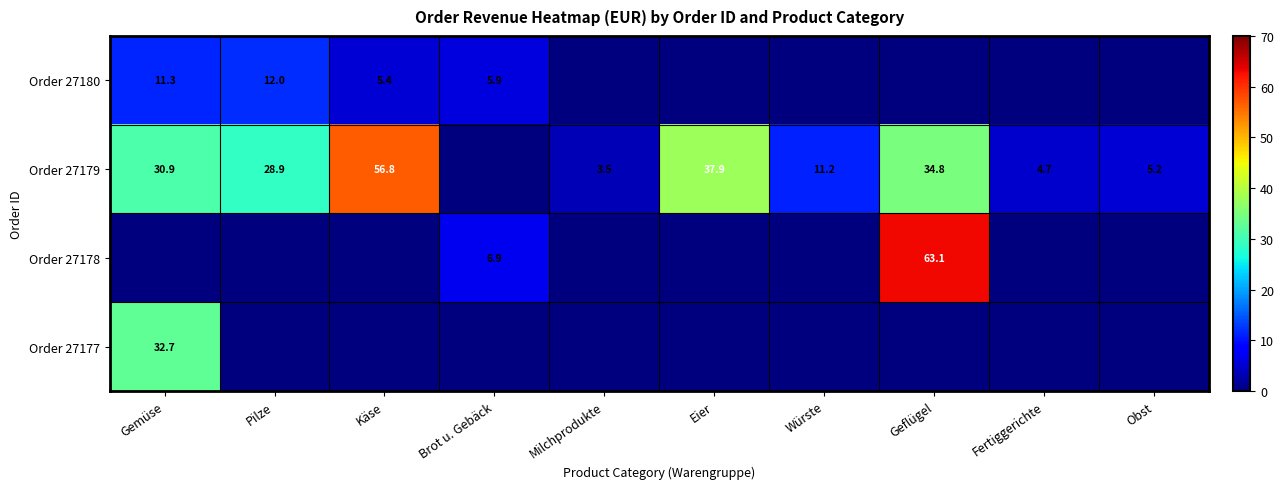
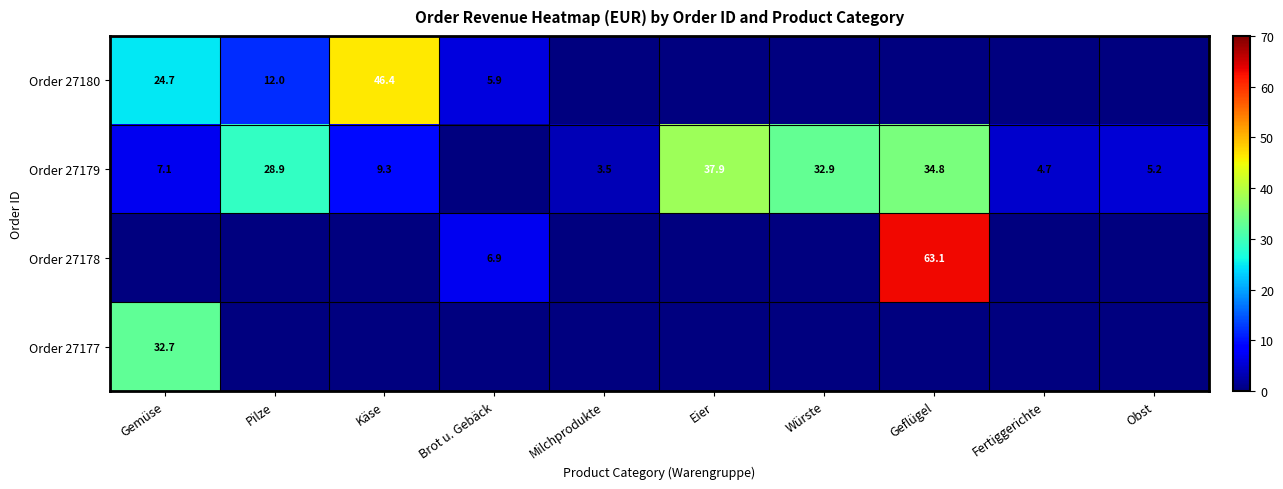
  {
    "Order 27180": {
-     "Gemüse": 11.3,
+     "Gemüse": 24.7,
      "Pilze": 12.0,
-     "Käse": 5.4,
+     "Käse": 46.4,
      "Brot u. Gebäck": 5.9
    },
    "Order 27179": {
-     "Gemüse": 30.9,
+     "Gemüse": 7.1,
      "Pilze": 28.9,
-     "Käse": 56.8,
+     "Käse": 9.3,
      "Milchprodukte": 3.5,
      "Eier": 37.9,
-     "Würste": 11.2,
+     "Würste": 32.9,
      "Geflügel": 34.8,
      "Fertiggerichte": 4.7,
      "Obst": 5.2
    },
    "Order 27178": {
      "Brot u. Gebäck": 6.9,
      "Geflügel": 63.1
    },
    "Order 27177": {
      "Gemüse": 32.7
    }
  }
